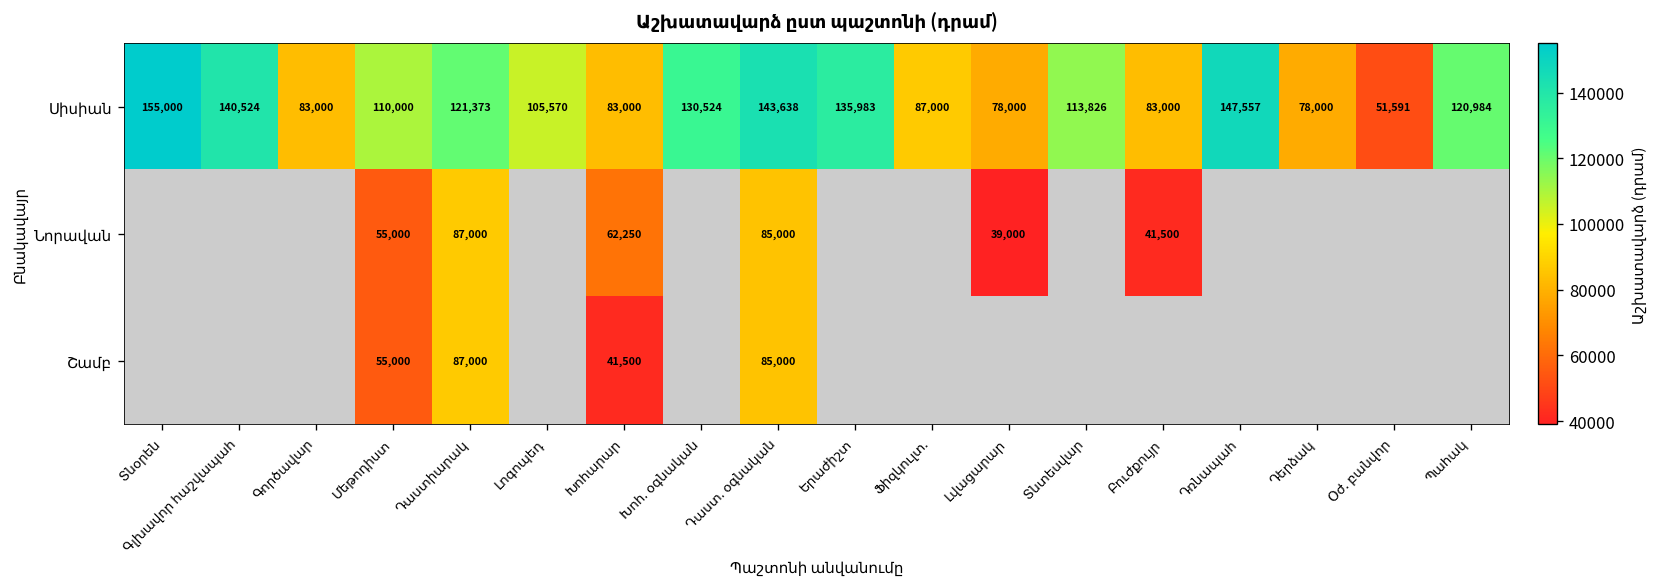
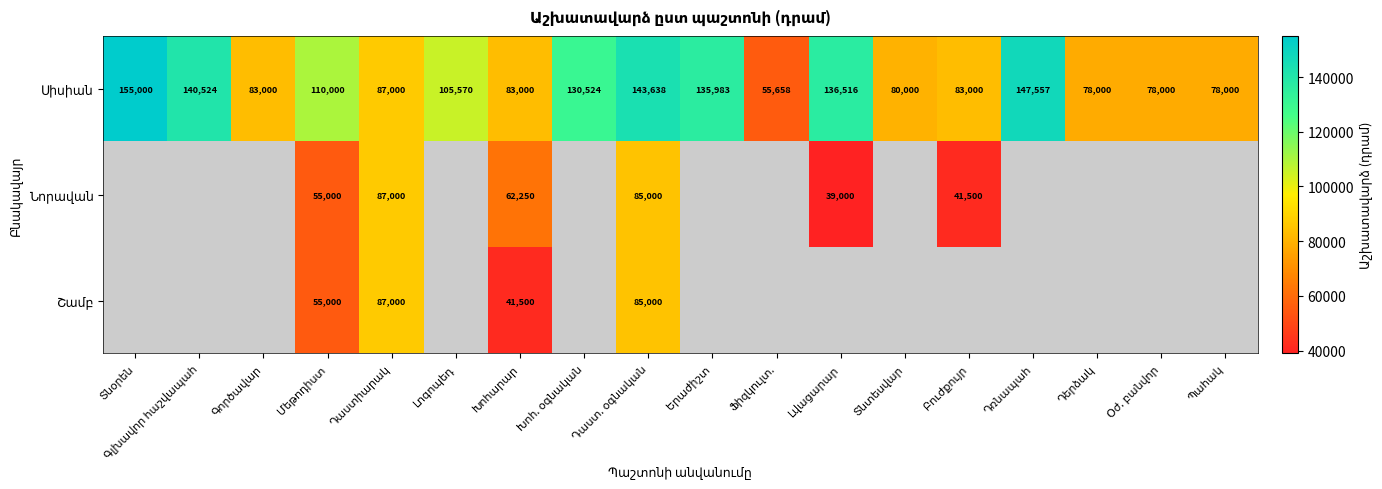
  {
    "Սիսիան": {
      "Տնօրեն": "155,000",
      "Գլխավոր հաշվապահ": "140,524",
      "Գործավար": "83,000",
      "Մեթոդիստ": "110,000",
-     "Դաստիարակ": "121,373",
+     "Դաստիարակ": "87,000",
      "Լոգոպեդ": "105,570",
      "Խոհարար": "83,000",
      "Խոհ. օգնական": "130,524",
      "Դաստ. օգնական": "143,638",
      "Երաժիշտ": "135,983",
-     "Ֆիզկուլտ.": "87,000",
-     "Լվացարար": "78,000",
-     "Տնտեսվար": "113,826",
+     "Ֆիզկուլտ.": "55,658",
+     "Լվացարար": "136,516",
+     "Տնտեսվար": "80,000",
      "Բուժքույր": "83,000",
      "Դռնապահ": "147,557",
      "Դերձակ": "78,000",
-     "Օժ. բանվոր": "51,591",
-     "Պահակ": "120,984"
+     "Օժ. բանվոր": "78,000",
+     "Պահակ": "78,000"
    },
    "Նորավան": {
      "Մեթոդիստ": "55,000",
      "Դաստիարակ": "87,000",
      "Խոհարար": "62,250",
      "Դաստ. օգնական": "85,000",
      "Լվացարար": "39,000",
      "Բուժքույր": "41,500"
    },
    "Շամբ": {
      "Մեթոդիստ": "55,000",
      "Դաստիարակ": "87,000",
      "Խոհարար": "41,500",
      "Դաստ. օգնական": "85,000"
    }
  }
